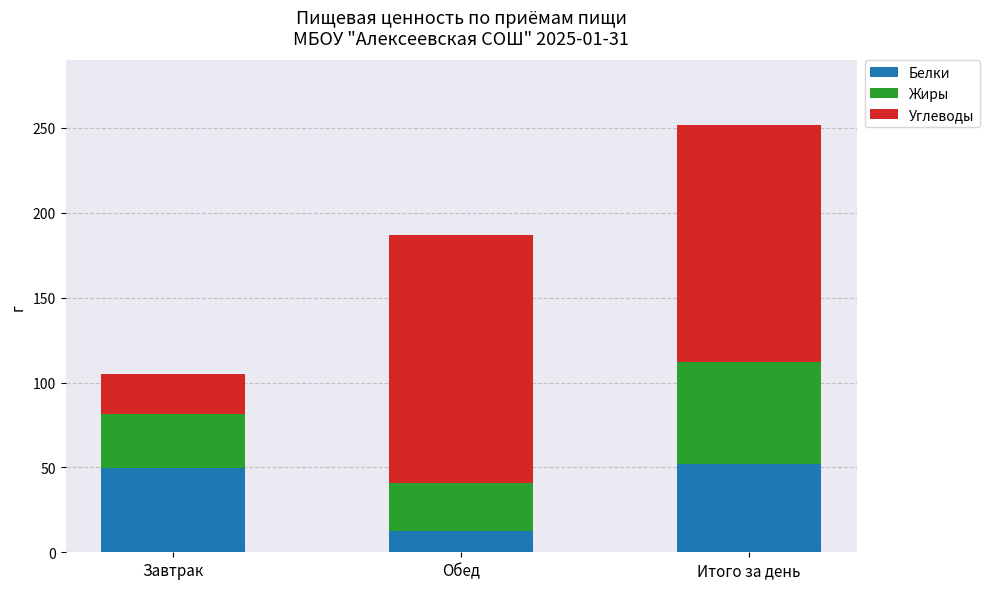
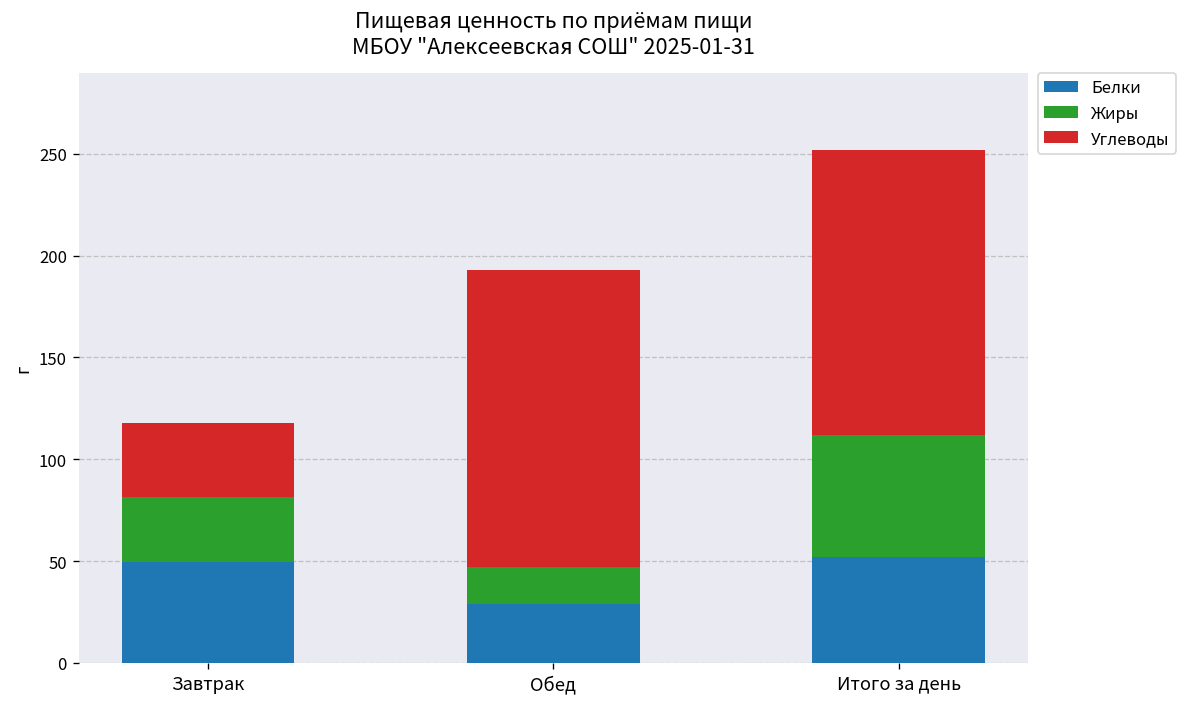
  {
    "Белки": {
      "Завтрак": 50,
-     "Обед": 13,
+     "Обед": 29,
      "Итого за день": 52
    },
    "Жиры": {
      "Завтрак": 32,
-     "Обед": 29,
+     "Обед": 18,
      "Итого за день": 60
    },
    "Углеводы": {
-     "Завтрак": 24,
+     "Завтрак": 36,
      "Обед": 146,
      "Итого за день": 140
    }
  }
